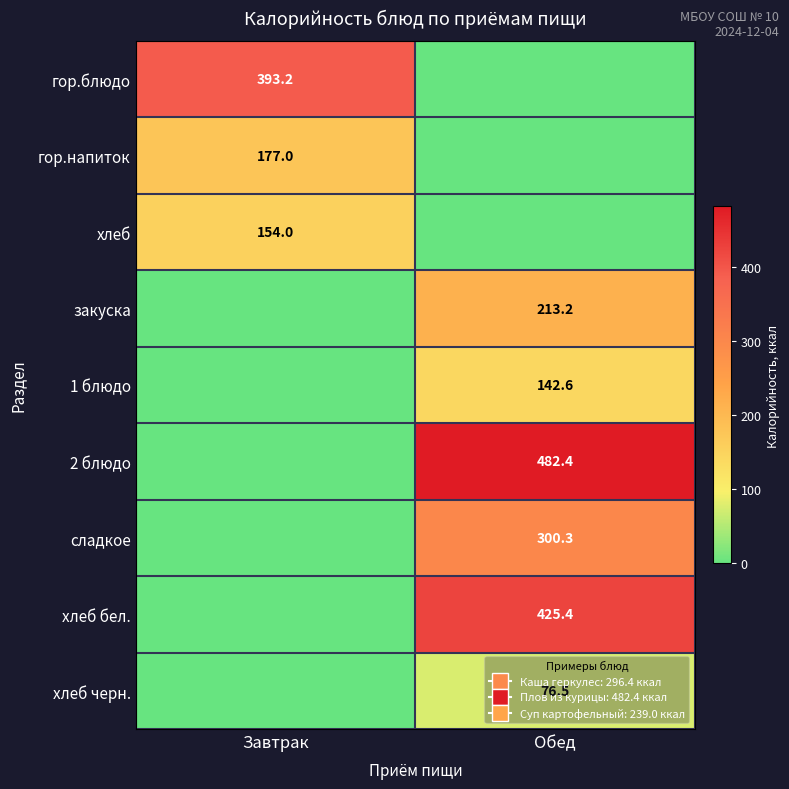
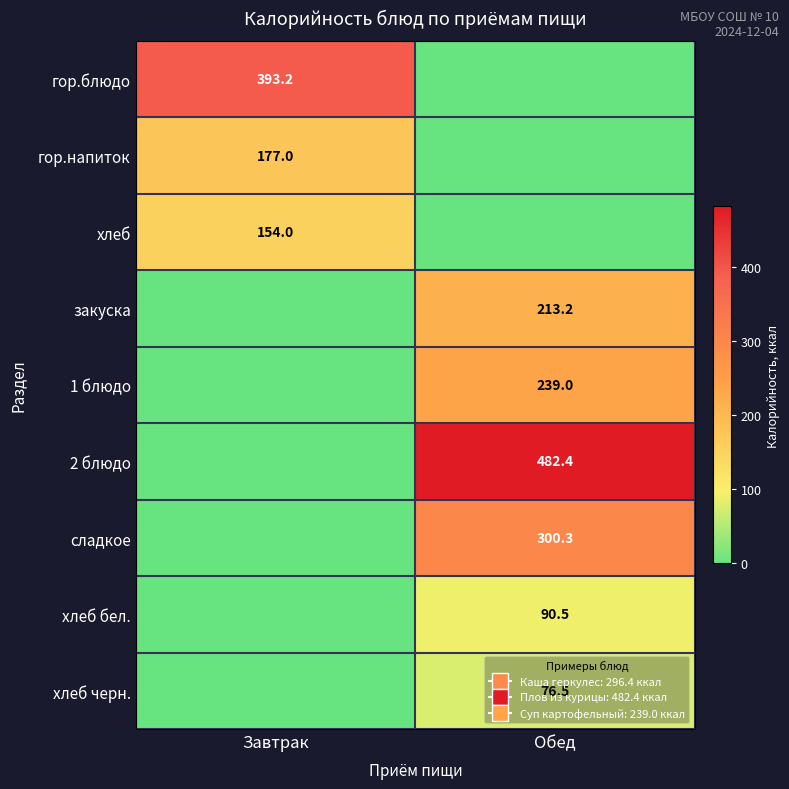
  {
    "гор.блюдо": {
      "Завтрак": 393.2
    },
    "гор.напиток": {
      "Завтрак": 177.0
    },
    "хлеб": {
      "Завтрак": 154.0
    },
    "закуска": {
      "Обед": 213.2
    },
    "1 блюдо": {
-     "Обед": 142.6
+     "Обед": 239.0
    },
    "2 блюдо": {
      "Обед": 482.4
    },
    "сладкое": {
      "Обед": 300.3
    },
    "хлеб бел.": {
-     "Обед": 425.4
+     "Обед": 90.5
    }
  }
